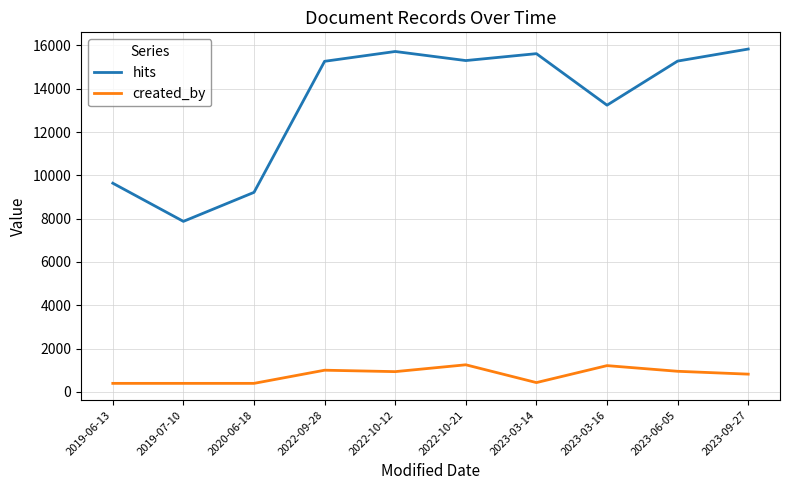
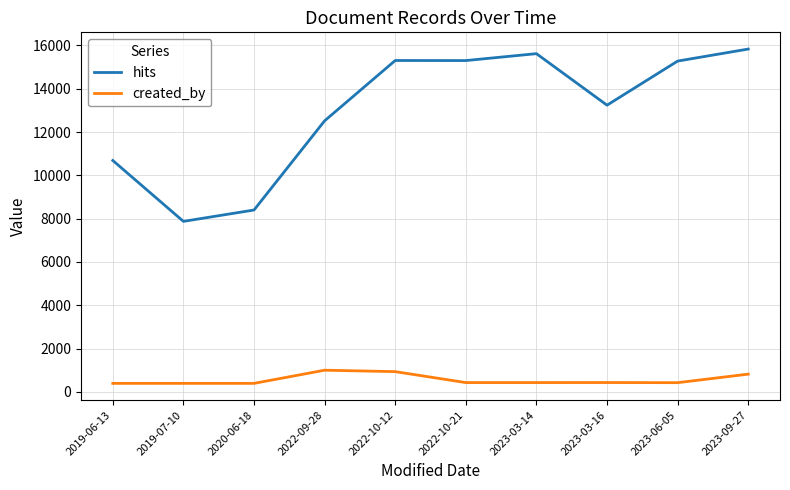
  {
    "hits": {
-     "2019-06-13": 9600,
+     "2019-06-13": 10700,
      "2019-07-10": 7900,
-     "2020-06-18": 9200,
-     "2022-09-28": 15300,
-     "2022-10-12": 15700,
+     "2020-06-18": 8400,
+     "2022-09-28": 12500,
+     "2022-10-12": 15300,
      "2022-10-21": 15300,
      "2023-03-14": 15600,
      "2023-03-16": 13200,
      "2023-06-05": 15300,
      "2023-09-27": 15800
    },
    "created_by": {
      "2019-06-13": 400,
      "2019-07-10": 400,
      "2020-06-18": 400,
      "2022-09-28": 1000,
      "2022-10-12": 900,
-     "2022-10-21": 1200,
+     "2022-10-21": 400,
      "2023-03-14": 400,
-     "2023-03-16": 1200,
-     "2023-06-05": 900,
+     "2023-03-16": 400,
+     "2023-06-05": 400,
      "2023-09-27": 800
    }
  }
